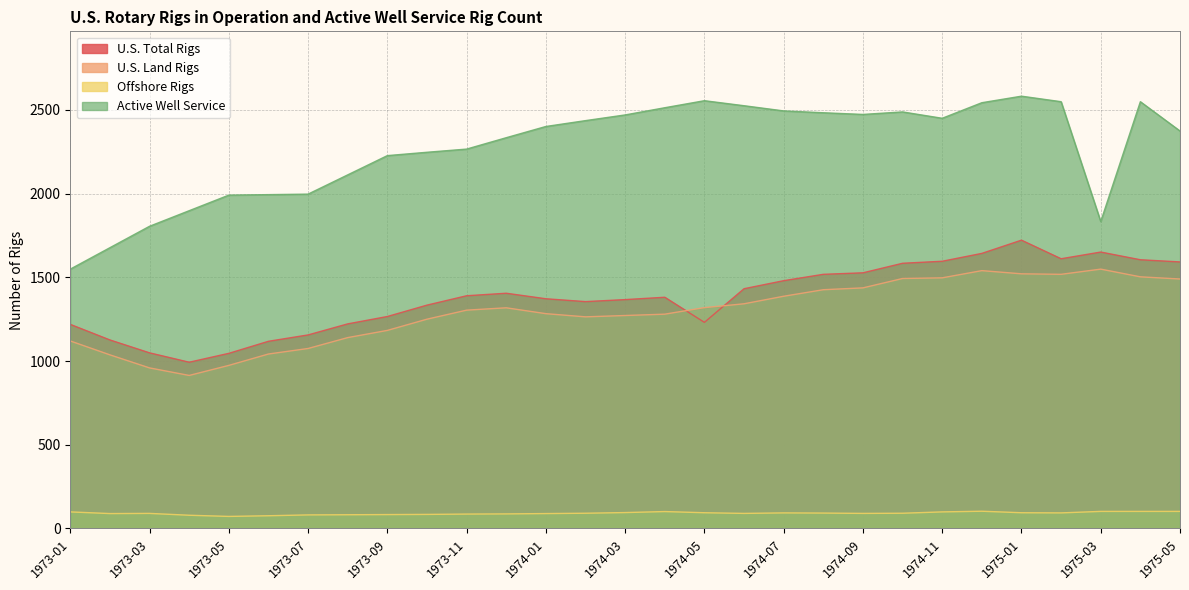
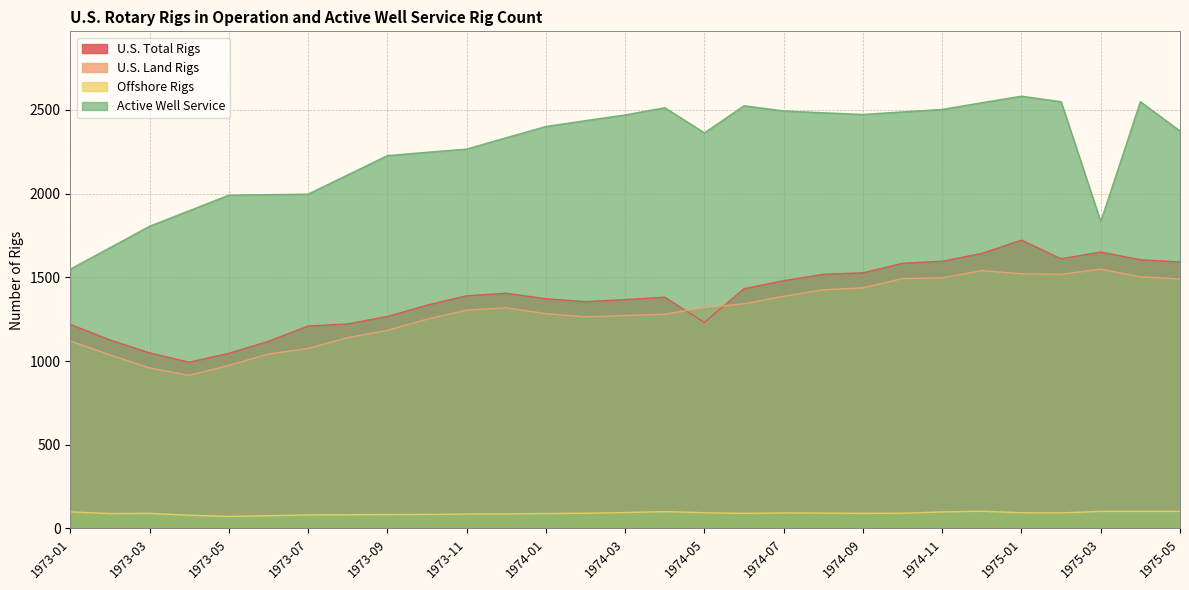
  {
    "U.S. Total Rigs": {
      "1973-01": 1220,
      "1973-03": 1050,
      "1973-05": 1050,
-     "1973-07": 1160,
+     "1973-07": 1210,
      "1973-09": 1270,
      "1973-11": 1390,
      "1974-01": 1370,
      "1974-03": 1370,
      "1974-05": 1230,
      "1974-07": 1480,
      "1974-09": 1530,
      "1974-11": 1600,
      "1975-01": 1720,
      "1975-03": 1650,
      "1975-05": 1590
    },
    "Active Well Service": {
      "1973-01": 1550,
      "1973-03": 1810,
      "1973-05": 1990,
      "1973-07": 2000,
      "1973-09": 2230,
      "1973-11": 2270,
      "1974-01": 2400,
      "1974-03": 2470,
-     "1974-05": 2560,
+     "1974-05": 2360,
      "1974-07": 2490,
      "1974-09": 2470,
-     "1974-11": 2450,
+     "1974-11": 2500,
      "1975-01": 2580,
      "1975-03": 1830,
      "1975-05": 2370
    }
  }
